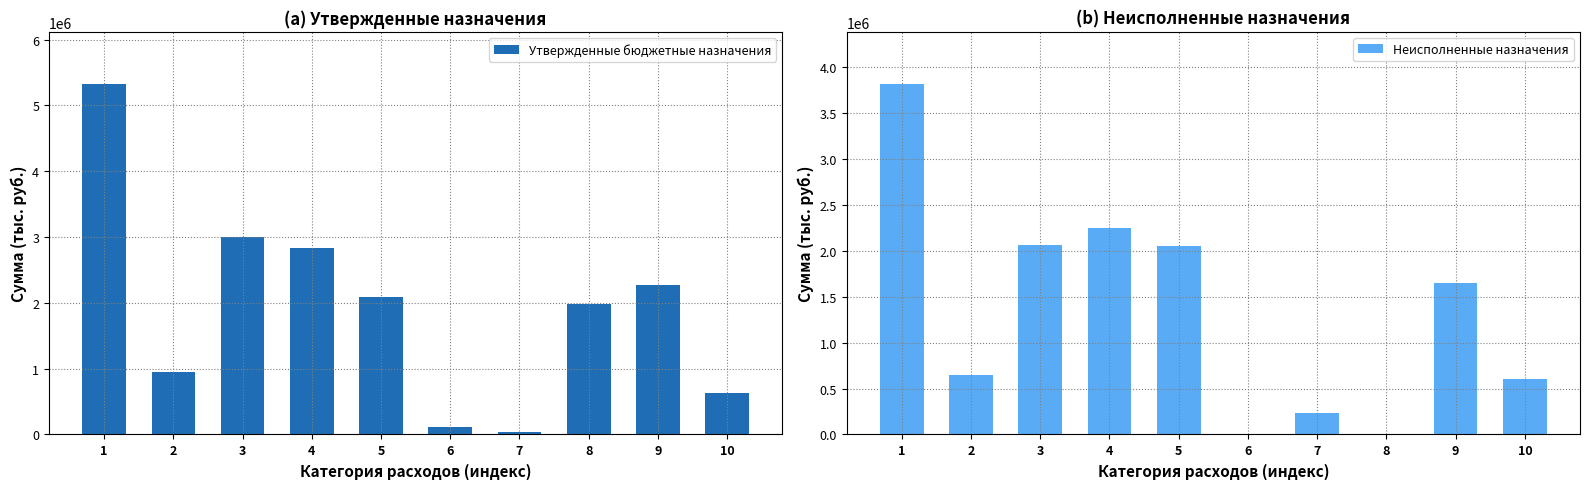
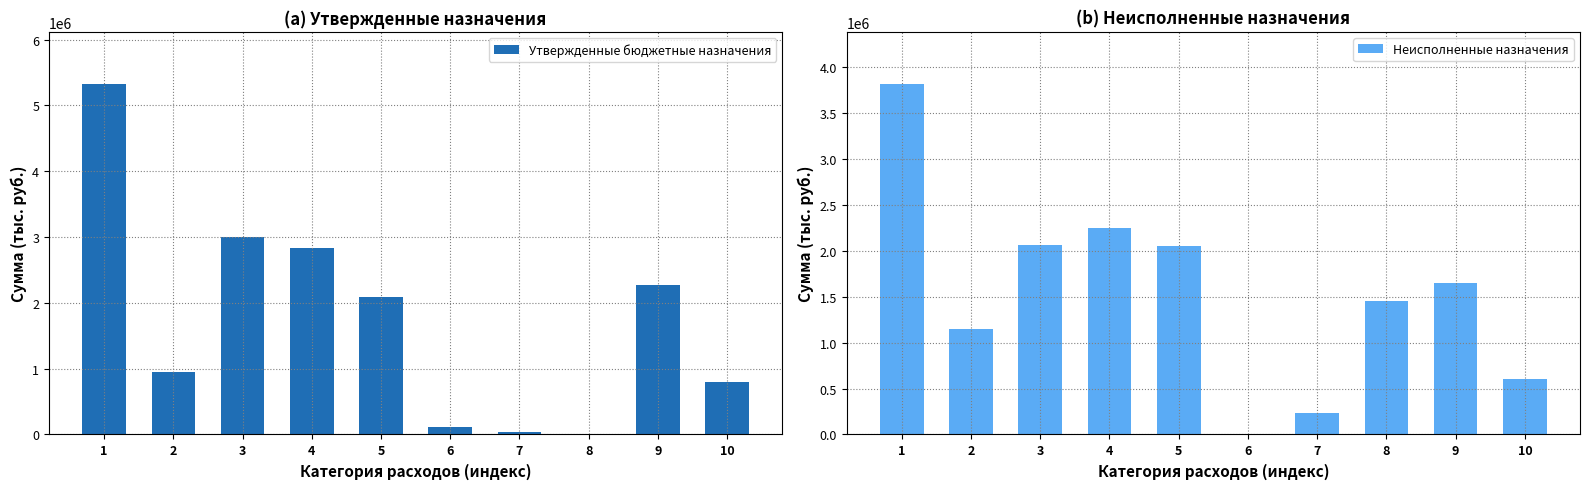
  {
    "(a) Утвержденные назначения": {
      "1": 5300000,
      "2": 900000,
      "3": 3000000,
      "4": 2800000,
      "5": 2100000,
      "6": 100000,
-     "8": 2000000,
+     "8": 0,
      "9": 2300000,
-     "10": 600000
+     "10": 800000
    },
    "(b) Неисполненные назначения": {
      "1": 3800000,
-     "2": 600000,
+     "2": 1200000,
      "3": 2100000,
      "4": 2200000,
      "5": 2100000,
      "7": 200000,
-     "8": 0,
+     "8": 1400000,
      "9": 1600000,
      "10": 600000
    }
  }
